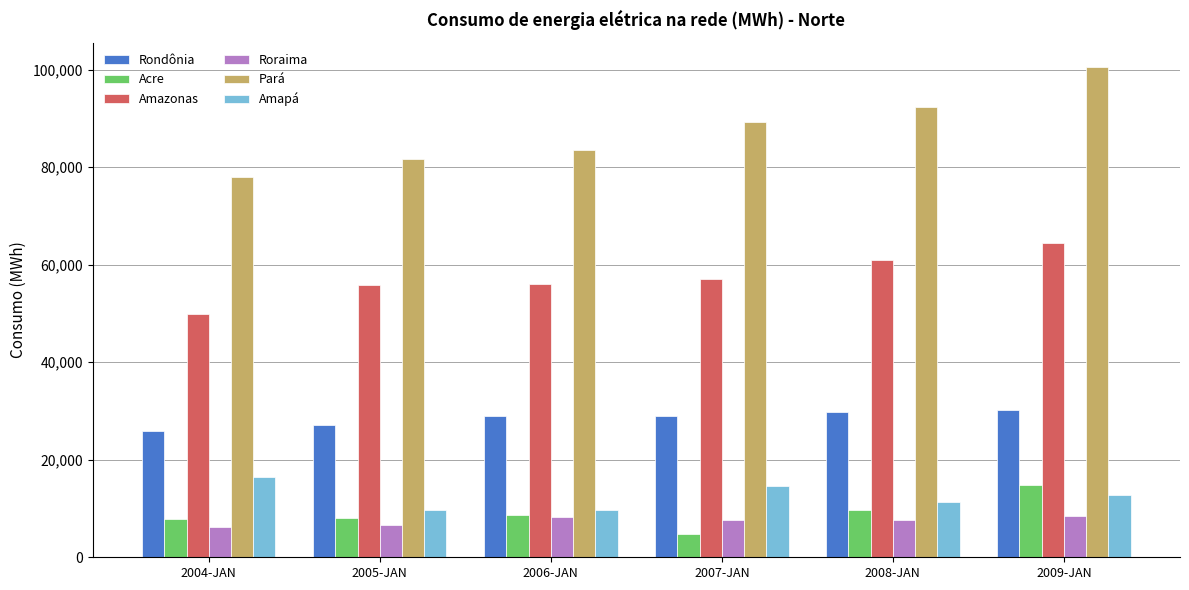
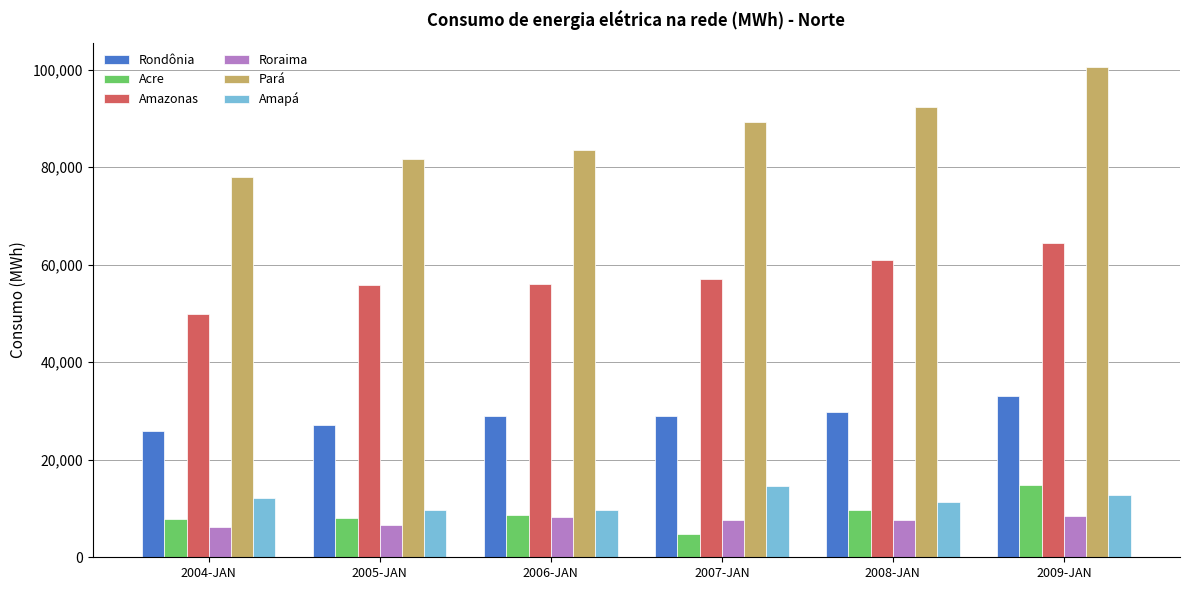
  {
    "Rondônia": {
      "2004-JAN": "26,000",
      "2005-JAN": "27,000",
      "2006-JAN": "29,000",
      "2007-JAN": "29,000",
      "2008-JAN": "30,000",
-     "2009-JAN": "30,000"
+     "2009-JAN": "33,000"
    },
    "Acre": {
      "2004-JAN": "8,000",
      "2005-JAN": "8,000",
      "2006-JAN": "9,000",
      "2007-JAN": "5,000",
      "2008-JAN": "10,000",
      "2009-JAN": "15,000"
    },
    "Amazonas": {
      "2004-JAN": "50,000",
      "2005-JAN": "56,000",
      "2006-JAN": "56,000",
      "2007-JAN": "57,000",
      "2008-JAN": "61,000",
      "2009-JAN": "64,000"
    },
    "Roraima": {
      "2004-JAN": "6,000",
      "2005-JAN": "7,000",
      "2006-JAN": "8,000",
      "2007-JAN": "8,000",
      "2008-JAN": "8,000",
      "2009-JAN": "8,000"
    },
    "Pará": {
      "2004-JAN": "78,000",
      "2005-JAN": "82,000",
      "2006-JAN": "84,000",
      "2007-JAN": "89,000",
      "2008-JAN": "92,000",
      "2009-JAN": "100,000"
    },
    "Amapá": {
-     "2004-JAN": "16,000",
+     "2004-JAN": "12,000",
      "2005-JAN": "10,000",
      "2006-JAN": "10,000",
      "2007-JAN": "15,000",
      "2008-JAN": "11,000",
      "2009-JAN": "13,000"
    }
  }
